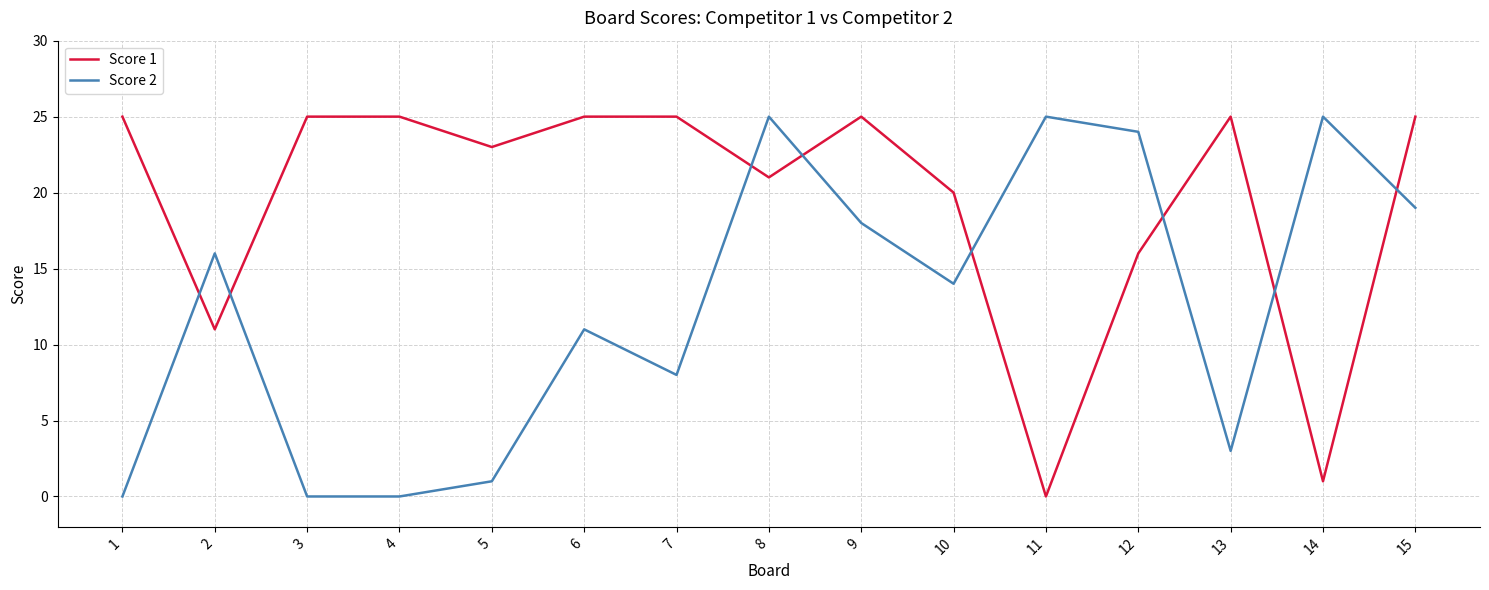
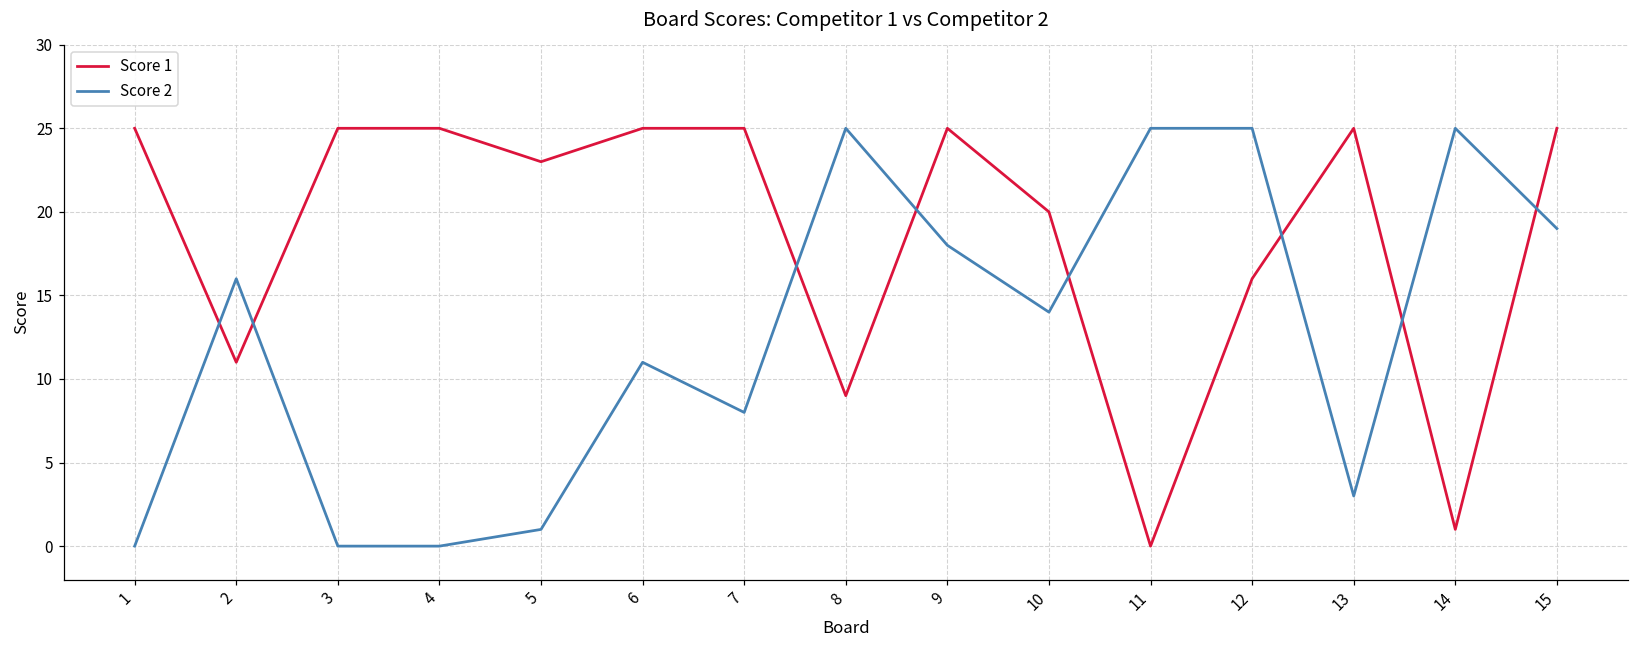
  {
    "Score 1": {
      "1": 25,
      "2": 11,
      "3": 25,
      "4": 25,
      "5": 23,
      "6": 25,
      "7": 25,
-     "8": 21,
+     "8": 9,
      "9": 25,
      "10": 20,
      "11": 0,
      "12": 16,
      "13": 25,
      "14": 1,
      "15": 25
    },
    "Score 2": {
      "1": 0,
      "2": 16,
      "3": 0,
      "4": 0,
      "5": 1,
      "6": 11,
      "7": 8,
      "8": 25,
      "9": 18,
      "10": 14,
      "11": 25,
-     "12": 24,
+     "12": 25,
      "13": 3,
      "14": 25,
      "15": 19
    }
  }
